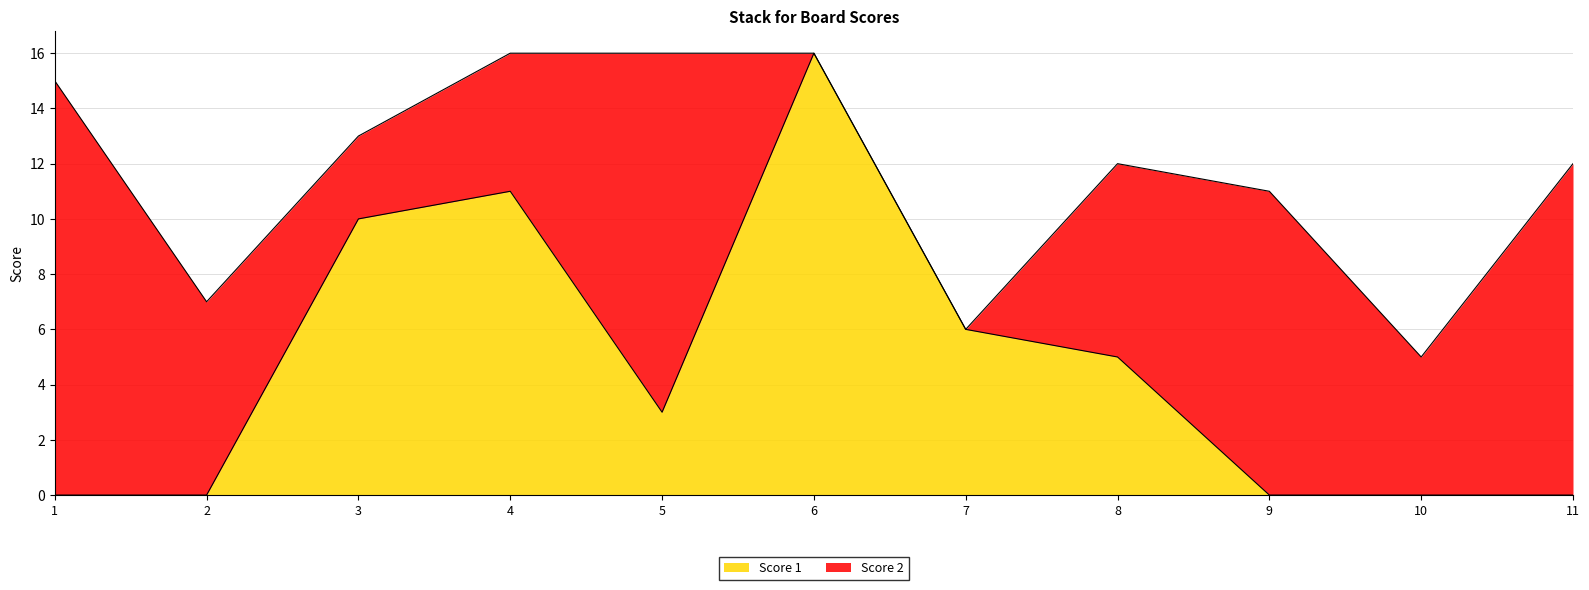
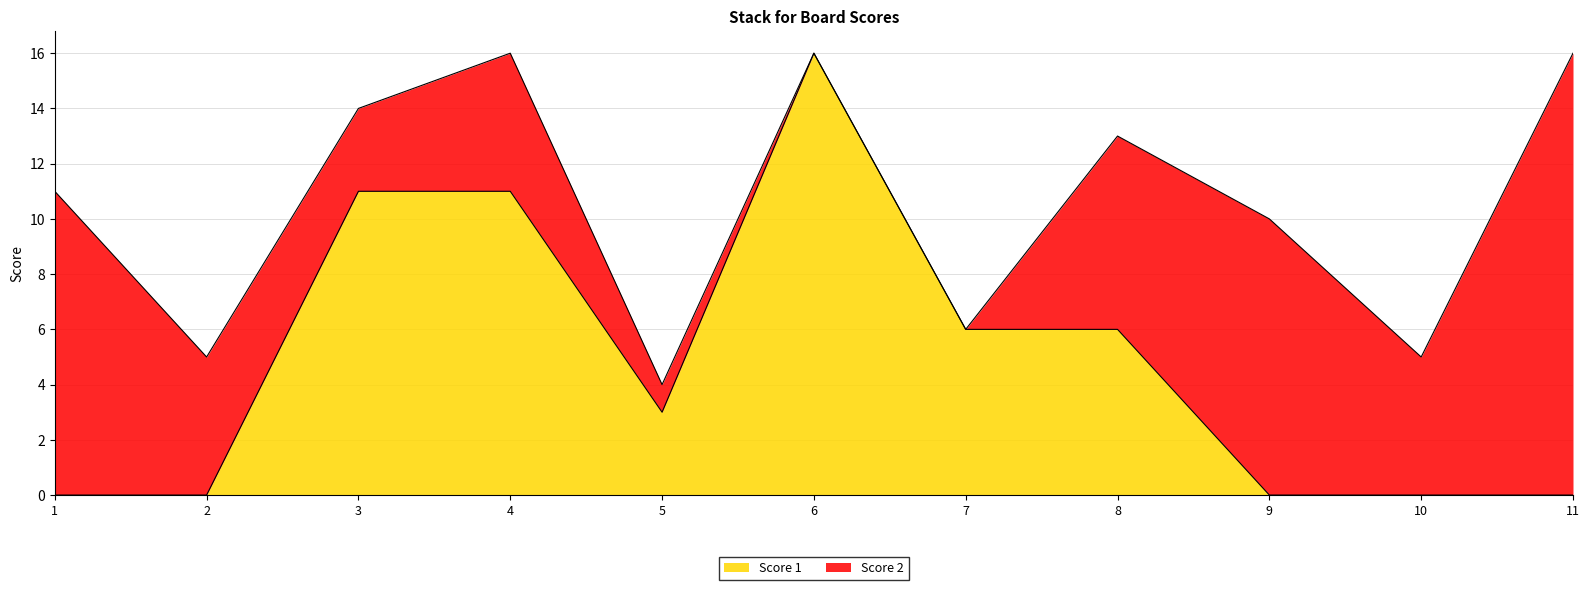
  {
    "Score 1": {
      "1": 0,
      "2": 0,
-     "3": 10,
+     "3": 11,
      "4": 11,
      "5": 3,
-     "8": 5,
+     "8": 6,
      "9": 0,
      "10": 0,
      "11": 0
    },
    "Score 2": {
-     "1": 15,
-     "2": 7,
+     "1": 11,
+     "2": 5,
      "3": 3,
      "4": 5,
-     "5": 13,
+     "5": 1,
      "8": 7,
-     "9": 11,
+     "9": 10,
      "10": 5,
-     "11": 12
+     "11": 16
    }
  }
